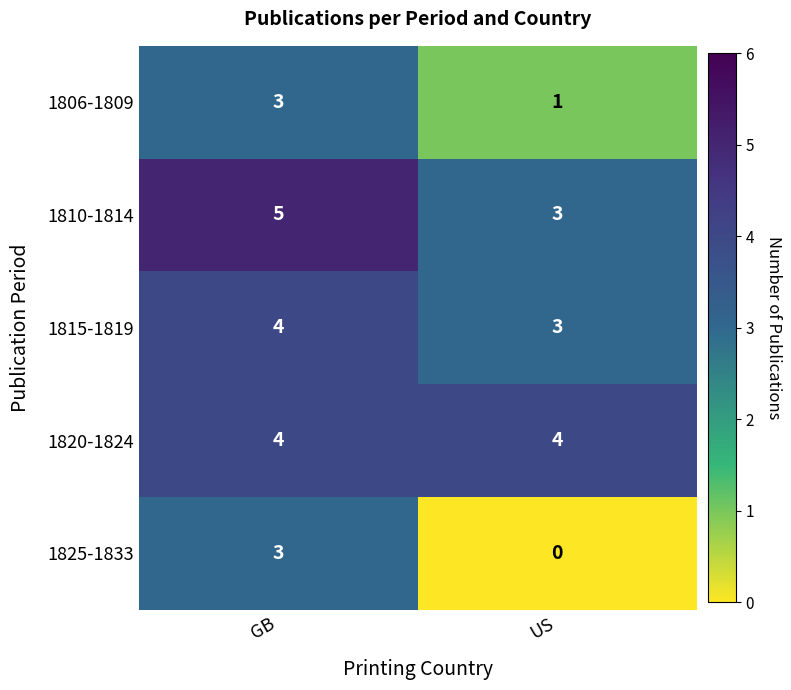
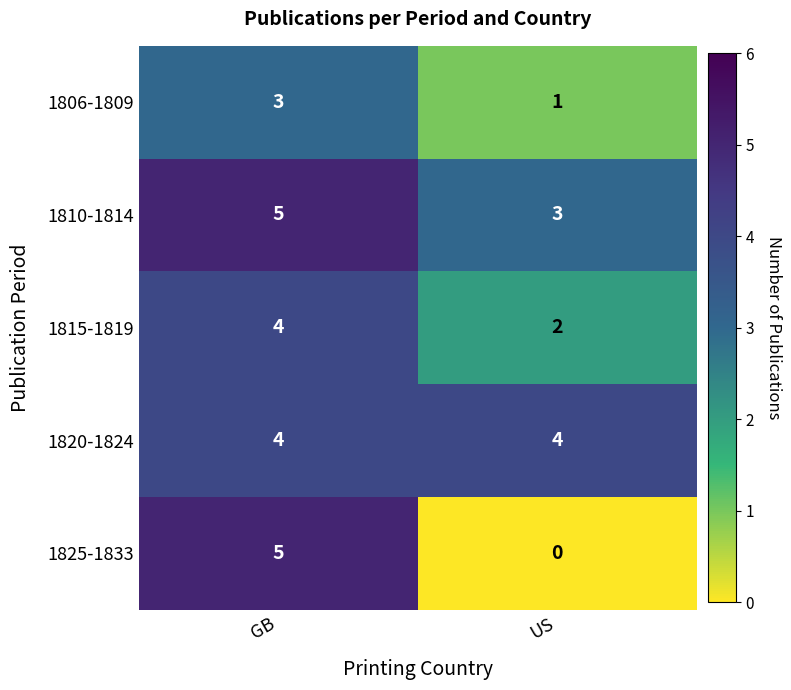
  {
    "1806-1809": {
      "GB": 3,
      "US": 1
    },
    "1810-1814": {
      "GB": 5,
      "US": 3
    },
    "1815-1819": {
      "GB": 4,
-     "US": 3
+     "US": 2
    },
    "1820-1824": {
      "GB": 4,
      "US": 4
    },
    "1825-1833": {
-     "GB": 3,
+     "GB": 5,
      "US": 0
    }
  }
